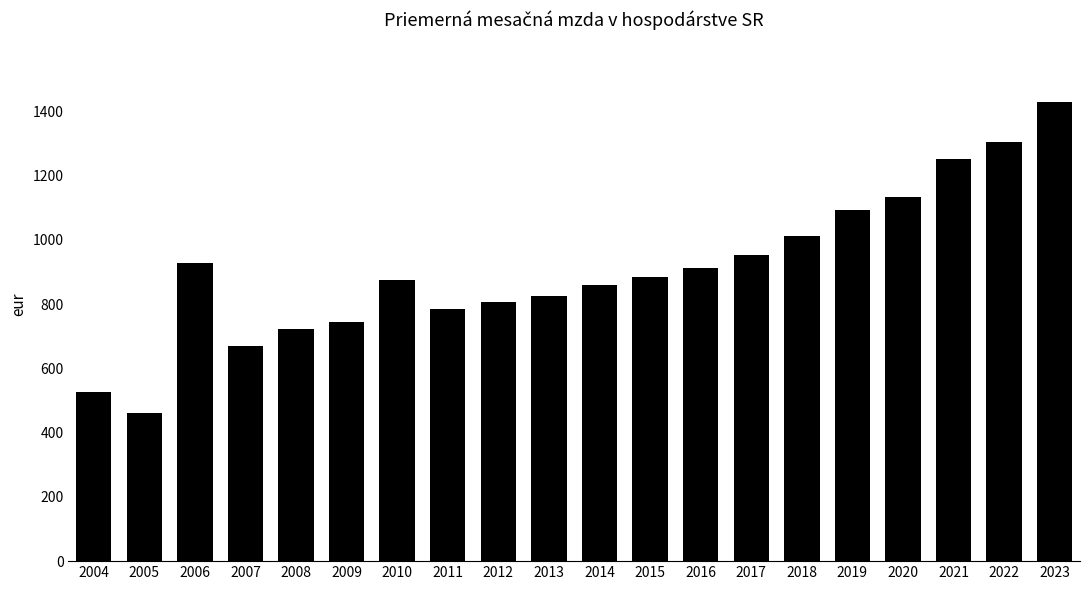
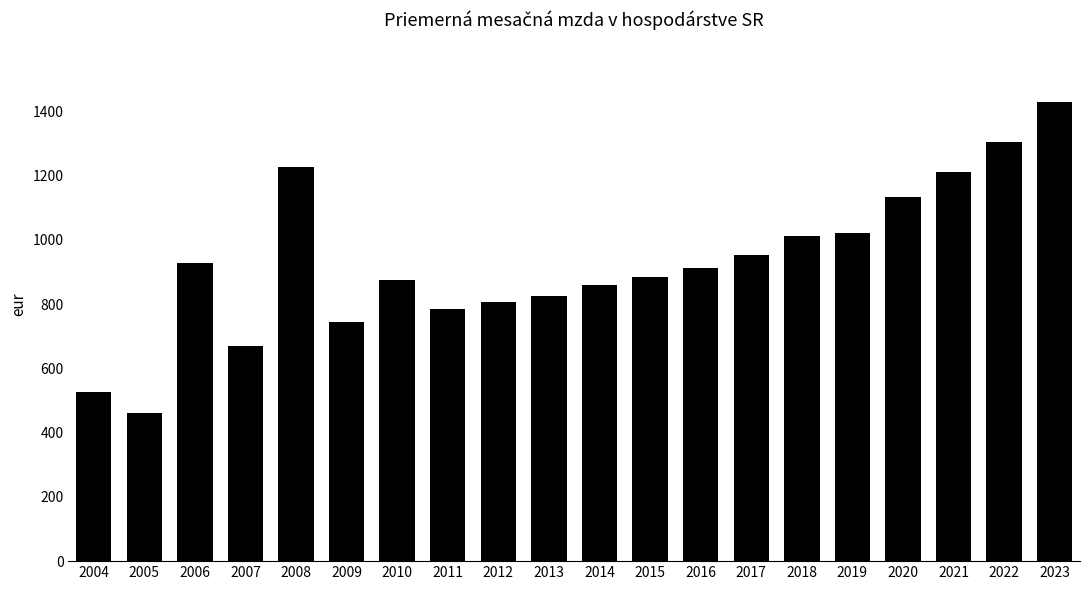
  {
    "2004": 530,
    "2005": 460,
    "2006": 930,
    "2007": 670,
-   "2008": 720,
+   "2008": 1230,
    "2009": 740,
    "2010": 870,
    "2011": 790,
    "2012": 810,
    "2013": 820,
    "2014": 860,
    "2015": 880,
    "2016": 910,
    "2017": 950,
    "2018": 1010,
-   "2019": 1090,
+   "2019": 1020,
    "2020": 1130,
-   "2021": 1250,
+   "2021": 1210,
    "2022": 1300,
    "2023": 1430
  }
